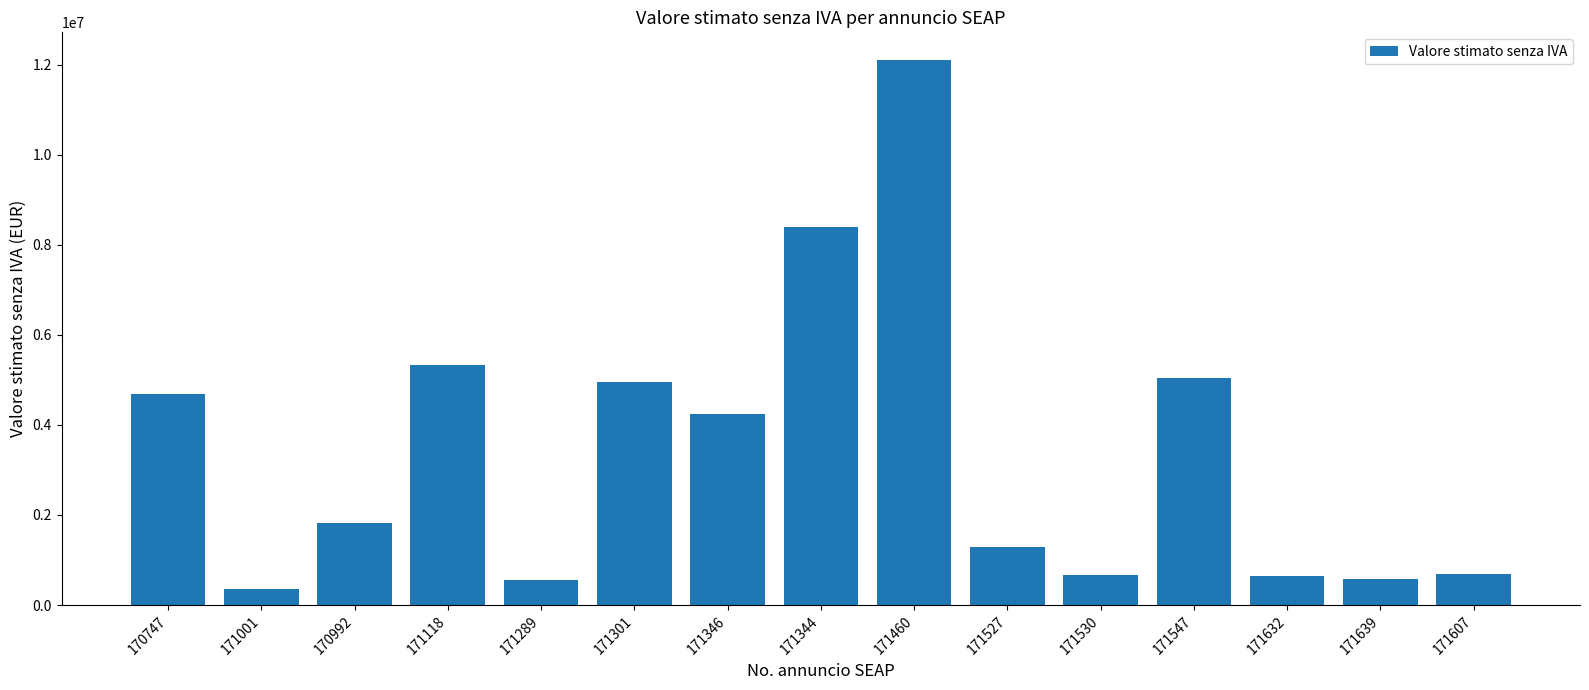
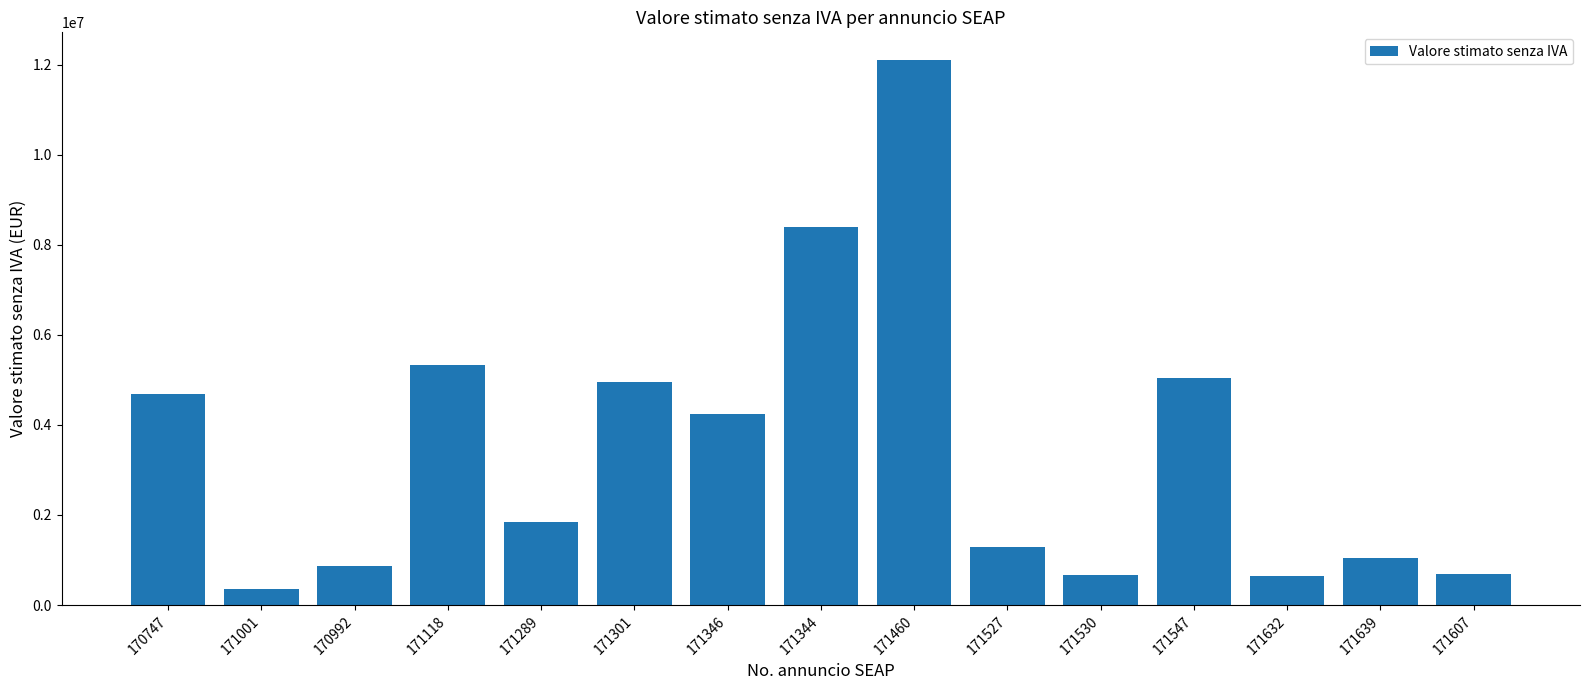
  {
    "170747": 4700000,
    "171001": 400000,
-   "170992": 1800000,
+   "170992": 900000,
    "171118": 5300000,
-   "171289": 500000,
+   "171289": 1800000,
    "171301": 5000000,
    "171346": 4200000,
    "171344": 8400000,
    "171460": 12100000,
    "171527": 1300000,
    "171530": 700000,
    "171547": 5000000,
    "171632": 600000,
-   "171639": 600000,
+   "171639": 1100000,
    "171607": 700000
  }
